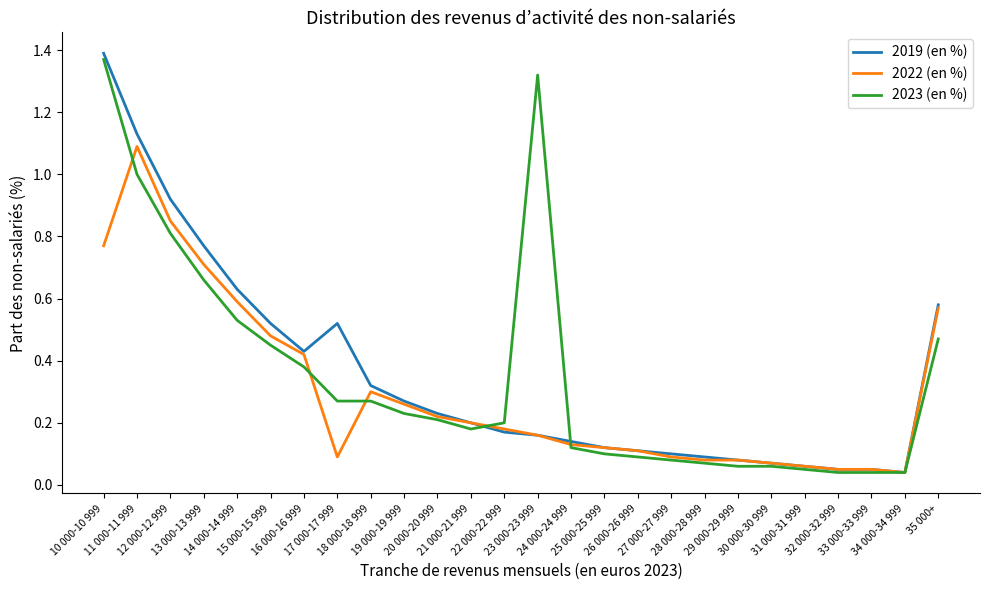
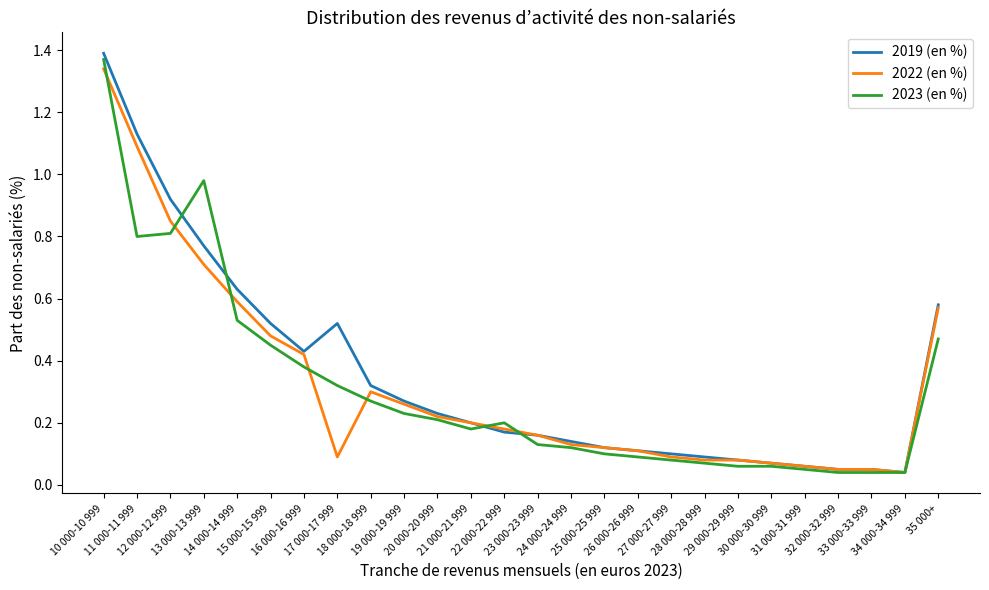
  {
    "2019 (en %)": {
      "10 000-10 999": 1.39,
      "11 000-11 999": 1.13,
      "12 000-12 999": 0.92,
      "13 000-13 999": 0.77,
      "14 000-14 999": 0.63,
      "15 000-15 999": 0.52,
      "16 000-16 999": 0.43,
      "17 000-17 999": 0.52,
      "18 000-18 999": 0.32,
      "19 000-19 999": 0.27,
      "20 000-20 999": 0.23,
      "22 000-22 999": 0.17,
      "24 000-24 999": 0.14,
      "27 000-27 999": 0.10,
      "28 000-28 999": 0.09,
      "35 000+": 0.58
    },
    "2022 (en %)": {
-     "10 000-10 999": 0.77,
+     "10 000-10 999": 1.34,
      "11 000-11 999": 1.09,
      "12 000-12 999": 0.85,
      "13 000-13 999": 0.71,
      "14 000-14 999": 0.59,
      "15 000-15 999": 0.48,
      "16 000-16 999": 0.42,
      "17 000-17 999": 0.09,
      "18 000-18 999": 0.30,
      "19 000-19 999": 0.26,
      "20 000-20 999": 0.22,
      "22 000-22 999": 0.18,
      "24 000-24 999": 0.13,
      "27 000-27 999": 0.09,
      "28 000-28 999": 0.08,
      "35 000+": 0.57
    },
    "2023 (en %)": {
      "10 000-10 999": 1.37,
-     "11 000-11 999": 1.0,
+     "11 000-11 999": 0.8,
      "12 000-12 999": 0.81,
-     "13 000-13 999": 0.66,
+     "13 000-13 999": 0.98,
      "14 000-14 999": 0.53,
      "15 000-15 999": 0.45,
      "16 000-16 999": 0.38,
-     "17 000-17 999": 0.27,
+     "17 000-17 999": 0.32,
      "18 000-18 999": 0.27,
      "19 000-19 999": 0.23,
      "20 000-20 999": 0.21,
      "21 000-21 999": 0.18,
      "22 000-22 999": 0.20,
-     "23 000-23 999": 1.32,
+     "23 000-23 999": 0.13,
      "24 000-24 999": 0.12,
      "25 000-25 999": 0.10,
      "26 000-26 999": 0.09,
      "27 000-27 999": 0.08,
      "28 000-28 999": 0.07,
      "29 000-29 999": 0.06,
      "30 000-30 999": 0.06,
      "31 000-31 999": 0.05,
      "32 000-32 999": 0.04,
      "33 000-33 999": 0.04,
      "35 000+": 0.47
    }
  }
